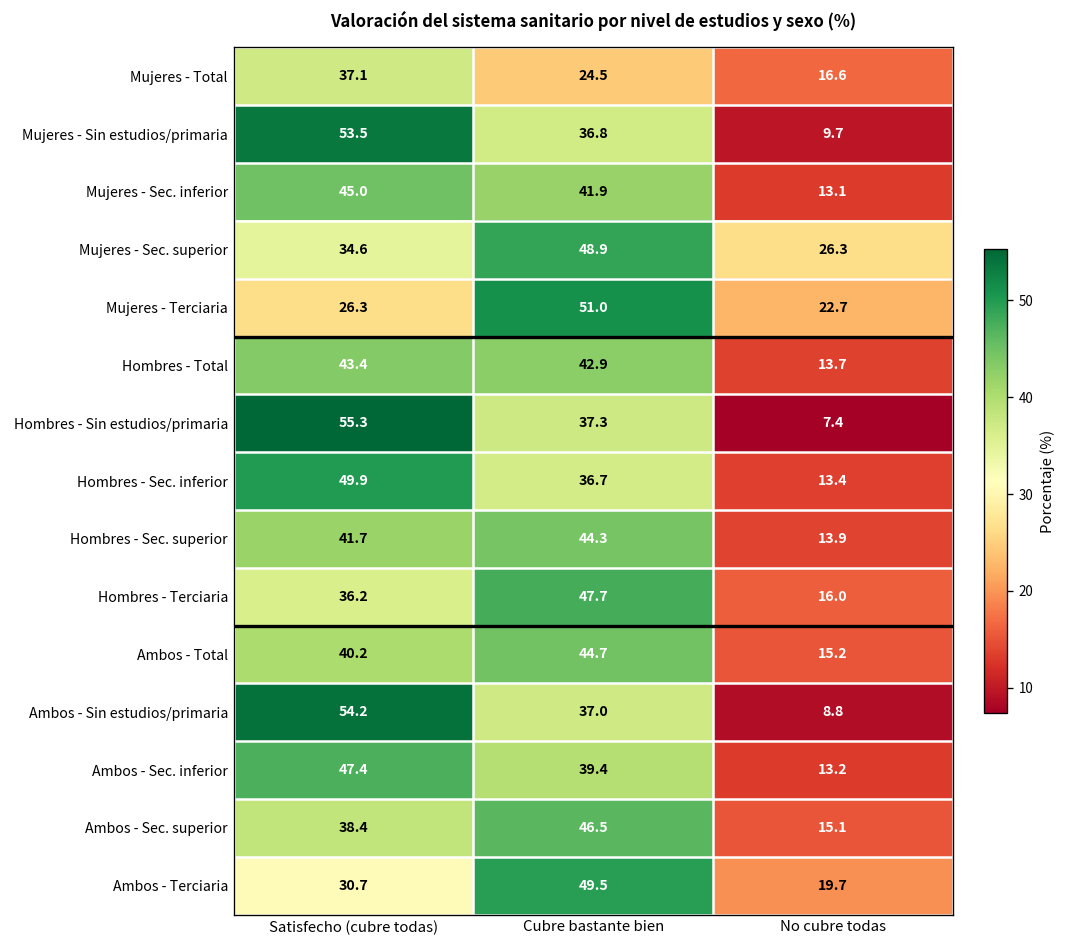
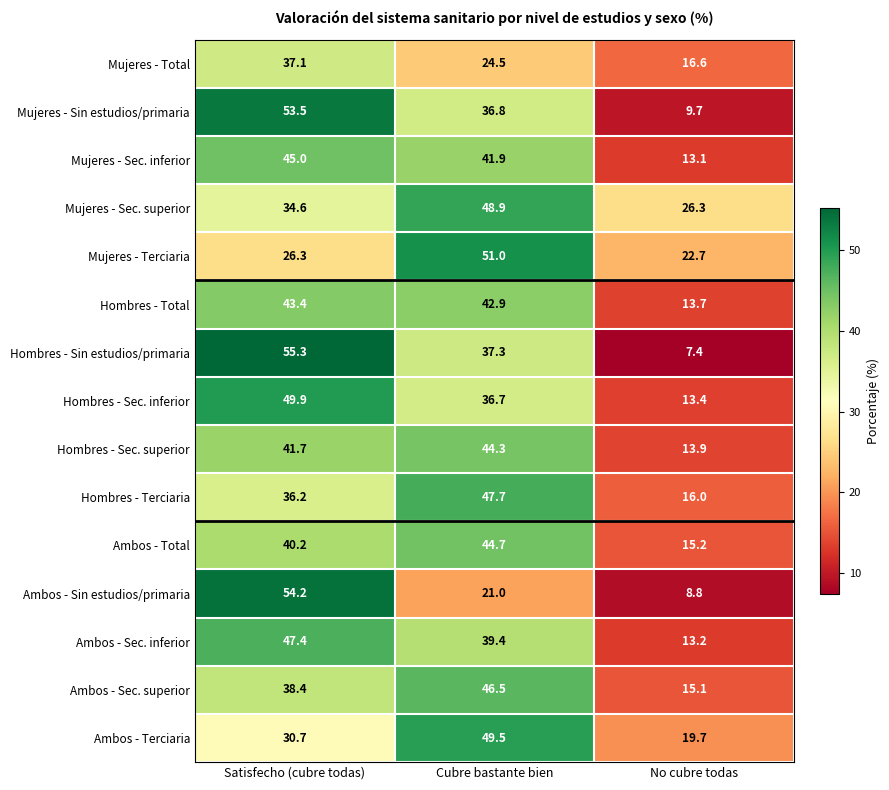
  {
    "Mujeres - Total": {
      "Satisfecho (cubre todas)": 37.1,
      "Cubre bastante bien": 24.5,
      "No cubre todas": 16.6
    },
    "Mujeres - Sin estudios/primaria": {
      "Satisfecho (cubre todas)": 53.5,
      "Cubre bastante bien": 36.8,
      "No cubre todas": 9.7
    },
    "Mujeres - Sec. inferior": {
      "Satisfecho (cubre todas)": 45.0,
      "Cubre bastante bien": 41.9,
      "No cubre todas": 13.1
    },
    "Mujeres - Sec. superior": {
      "Satisfecho (cubre todas)": 34.6,
      "Cubre bastante bien": 48.9,
      "No cubre todas": 26.3
    },
    "Mujeres - Terciaria": {
      "Satisfecho (cubre todas)": 26.3,
      "Cubre bastante bien": 51.0,
      "No cubre todas": 22.7
    },
    "Hombres - Total": {
      "Satisfecho (cubre todas)": 43.4,
      "Cubre bastante bien": 42.9,
      "No cubre todas": 13.7
    },
    "Hombres - Sin estudios/primaria": {
      "Satisfecho (cubre todas)": 55.3,
      "Cubre bastante bien": 37.3,
      "No cubre todas": 7.4
    },
    "Hombres - Sec. inferior": {
      "Satisfecho (cubre todas)": 49.9,
      "Cubre bastante bien": 36.7,
      "No cubre todas": 13.4
    },
    "Hombres - Sec. superior": {
      "Satisfecho (cubre todas)": 41.7,
      "Cubre bastante bien": 44.3,
      "No cubre todas": 13.9
    },
    "Hombres - Terciaria": {
      "Satisfecho (cubre todas)": 36.2,
      "Cubre bastante bien": 47.7,
      "No cubre todas": 16.0
    },
    "Ambos - Total": {
      "Satisfecho (cubre todas)": 40.2,
      "Cubre bastante bien": 44.7,
      "No cubre todas": 15.2
    },
    "Ambos - Sin estudios/primaria": {
      "Satisfecho (cubre todas)": 54.2,
-     "Cubre bastante bien": 37.0,
+     "Cubre bastante bien": 21.0,
      "No cubre todas": 8.8
    },
    "Ambos - Sec. inferior": {
      "Satisfecho (cubre todas)": 47.4,
      "Cubre bastante bien": 39.4,
      "No cubre todas": 13.2
    },
    "Ambos - Sec. superior": {
      "Satisfecho (cubre todas)": 38.4,
      "Cubre bastante bien": 46.5,
      "No cubre todas": 15.1
    },
    "Ambos - Terciaria": {
      "Satisfecho (cubre todas)": 30.7,
      "Cubre bastante bien": 49.5,
      "No cubre todas": 19.7
    }
  }
